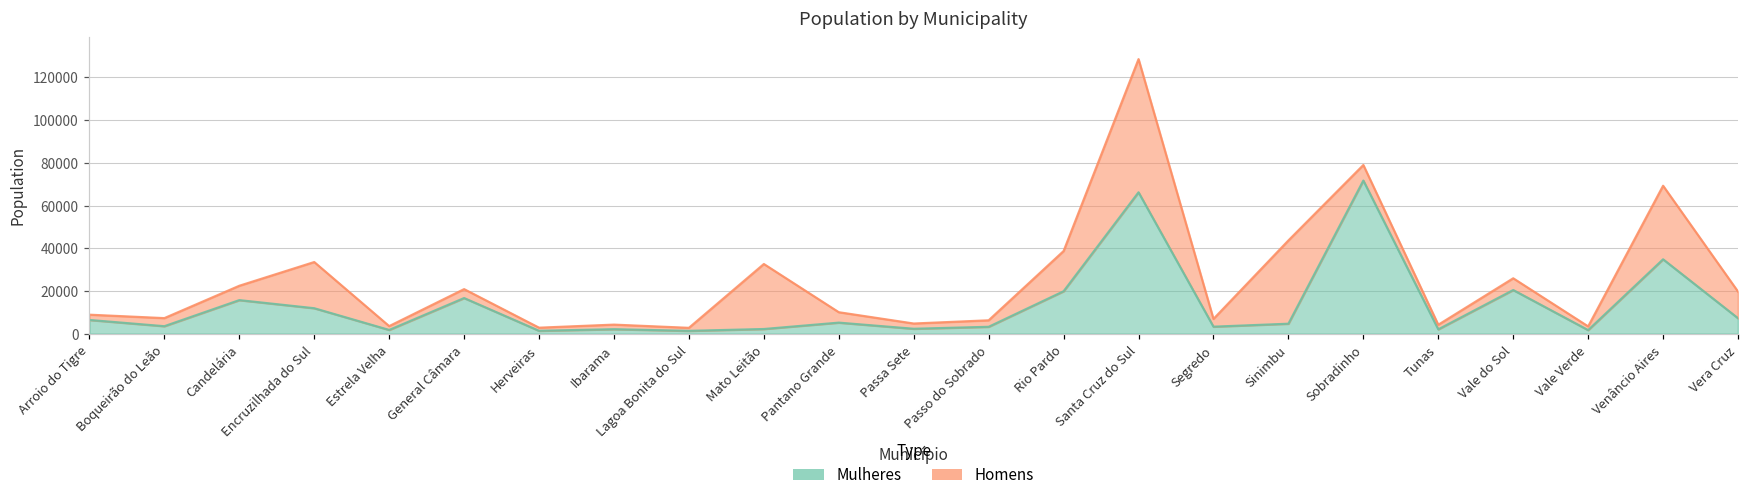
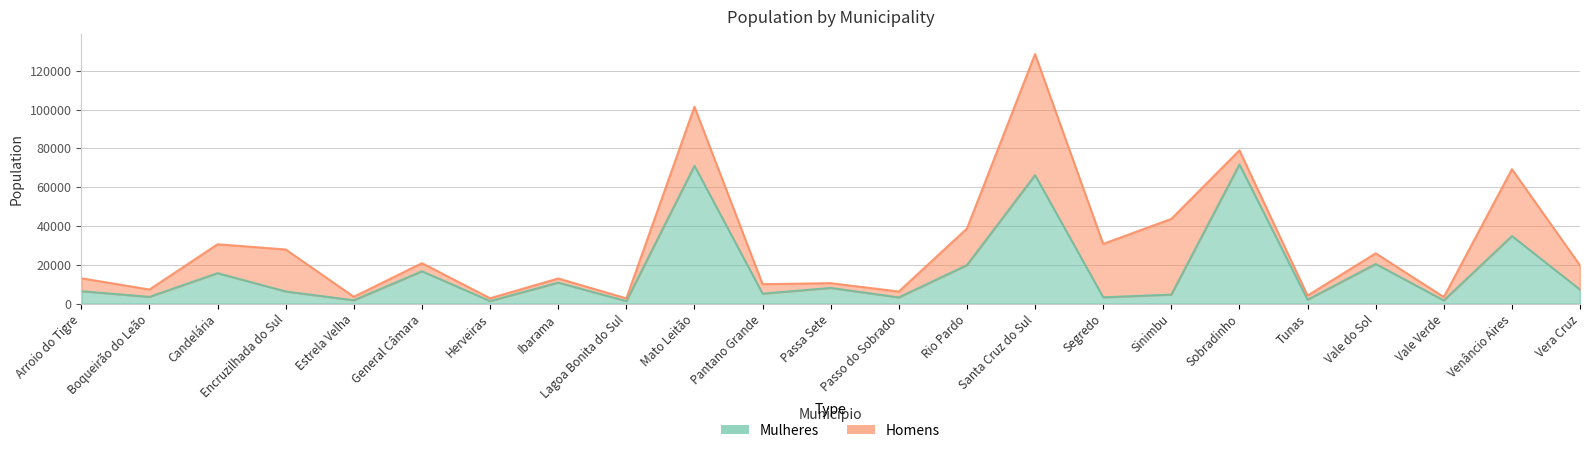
  {
    "Mulheres": {
      "Arroio do Tigre": 6000,
      "Boqueirão do Leão": 4000,
      "Candelária": 16000,
-     "Encruzilhada do Sul": 12000,
+     "Encruzilhada do Sul": 6000,
      "Estrela Velha": 2000,
      "General Câmara": 17000,
      "Herveiras": 1000,
-     "Ibarama": 2000,
+     "Ibarama": 11000,
      "Lagoa Bonita do Sul": 1000,
-     "Mato Leitão": 2000,
+     "Mato Leitão": 71000,
      "Pantano Grande": 5000,
-     "Passa Sete": 2000,
+     "Passa Sete": 8000,
      "Passo do Sobrado": 3000,
      "Rio Pardo": 20000,
      "Santa Cruz do Sul": 66000,
      "Segredo": 3000,
      "Sinimbu": 5000,
      "Sobradinho": 72000,
      "Tunas": 2000,
      "Vale do Sol": 20000,
      "Vale Verde": 2000,
      "Venâncio Aires": 35000,
      "Vera Cruz": 7000
    },
    "Homens": {
-     "Arroio do Tigre": 2000,
+     "Arroio do Tigre": 7000,
      "Boqueirão do Leão": 4000,
-     "Candelária": 7000,
+     "Candelária": 15000,
      "Encruzilhada do Sul": 22000,
      "Estrela Velha": 2000,
      "General Câmara": 4000,
      "Herveiras": 1000,
      "Ibarama": 2000,
      "Lagoa Bonita do Sul": 1000,
      "Mato Leitão": 30000,
      "Pantano Grande": 5000,
      "Passa Sete": 2000,
      "Passo do Sobrado": 3000,
      "Rio Pardo": 19000,
      "Santa Cruz do Sul": 62000,
-     "Segredo": 4000,
+     "Segredo": 28000,
      "Sinimbu": 39000,
      "Sobradinho": 7000,
      "Tunas": 2000,
      "Vale do Sol": 5000,
      "Vale Verde": 2000,
      "Venâncio Aires": 34000,
      "Vera Cruz": 12000
    }
  }
